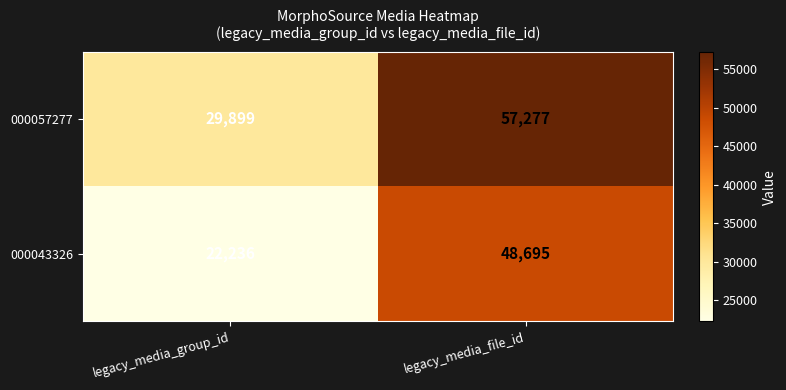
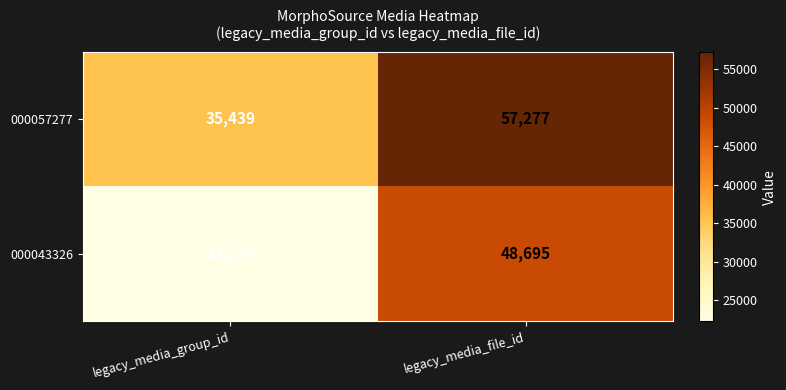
  {
    "000057277": {
-     "legacy_media_group_id": "29,899",
+     "legacy_media_group_id": "35,439",
      "legacy_media_file_id": "57,277"
    },
    "000043326": {
      "legacy_media_file_id": "48,695"
    }
  }
